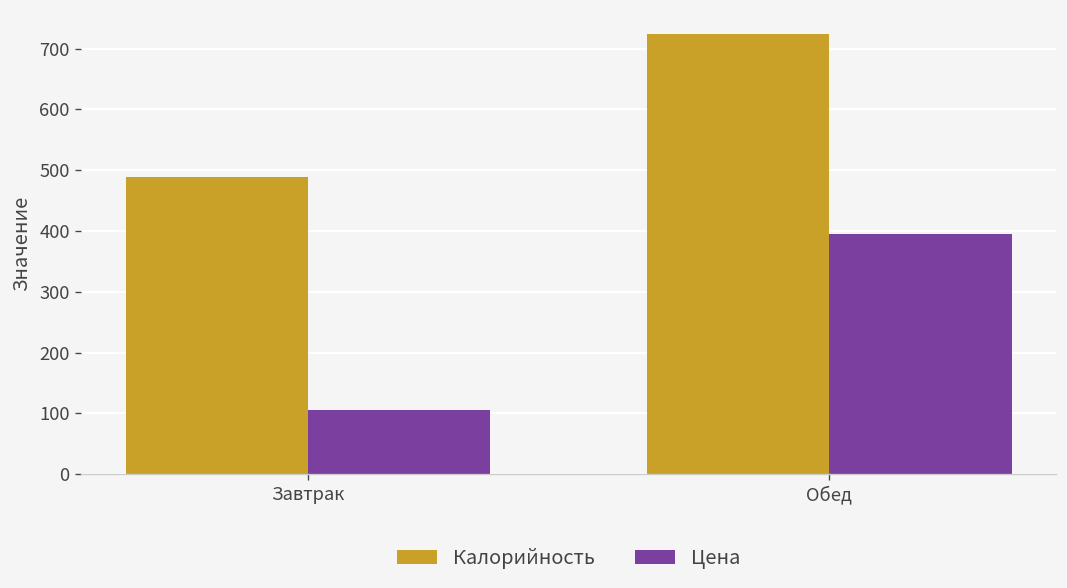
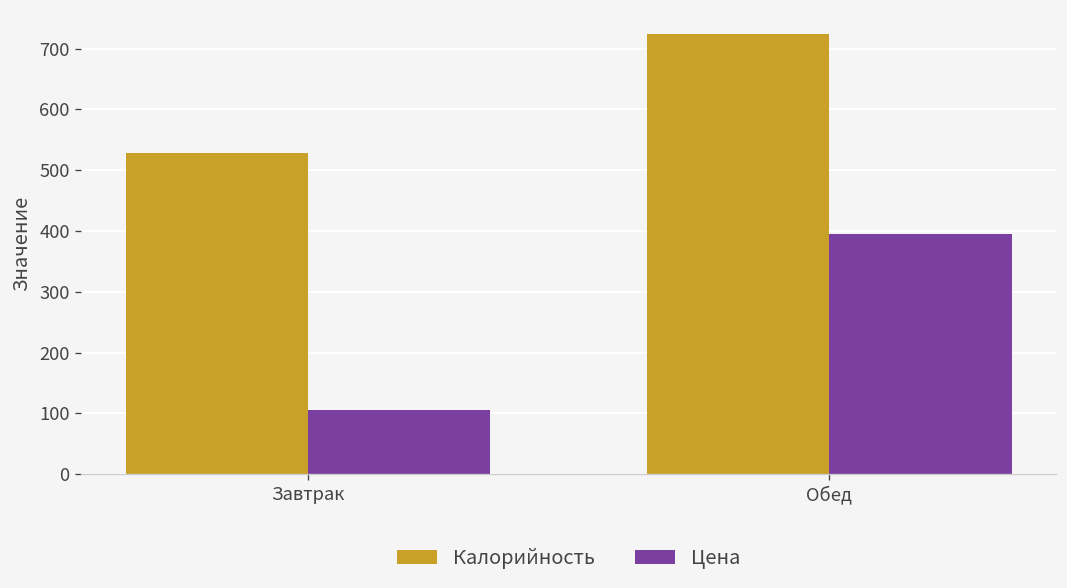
  {
    "Калорийность": {
-     "Завтрак": 490,
+     "Завтрак": 530,
      "Обед": 720
    },
    "Цена": {
      "Завтрак": 110,
      "Обед": 400
    }
  }
